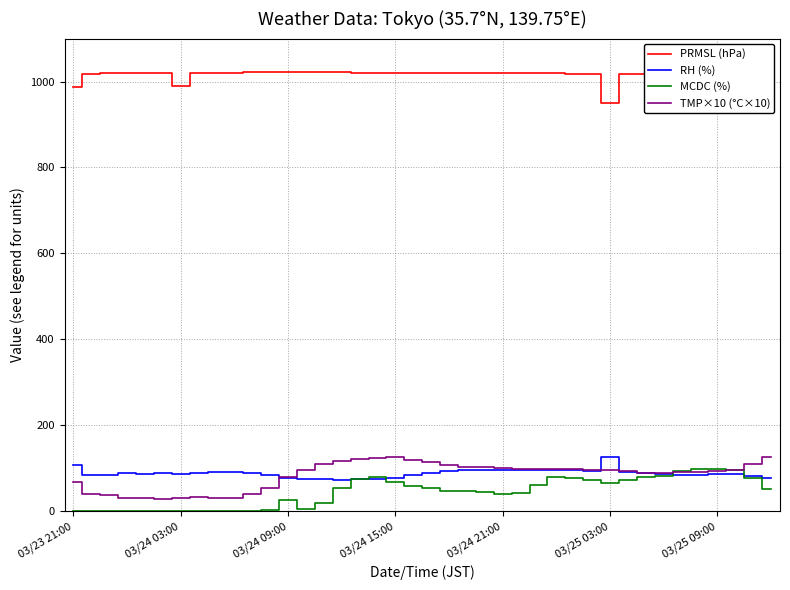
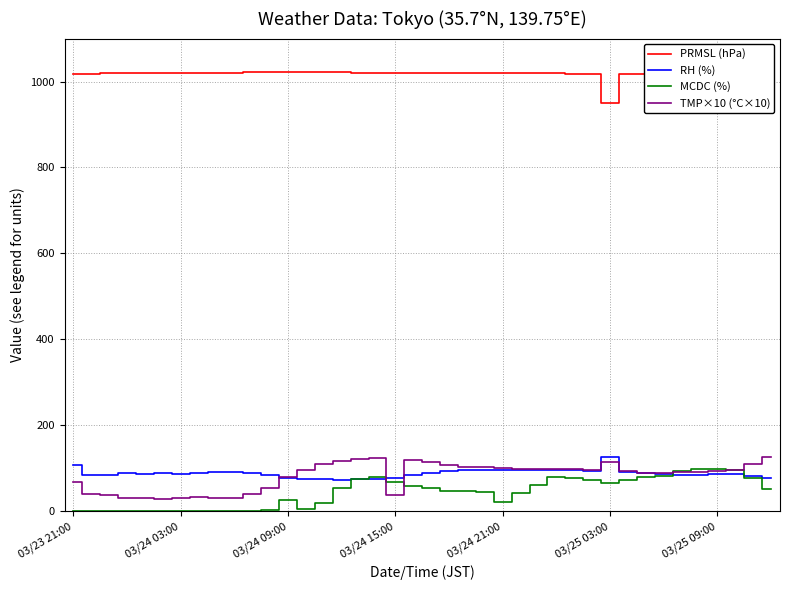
  {
    "PRMSL (hPa)": {
-     "03/23 21:00": 990,
-     "03/24 03:00": 990,
+     "03/23 21:00": 1020,
+     "03/24 03:00": 1020,
      "03/24 09:00": 1020,
      "03/24 15:00": 1020,
      "03/24 21:00": 1020,
      "03/25 03:00": 950
    },
    "RH (%)": {
      "03/23 21:00": 110,
      "03/24 03:00": 90,
      "03/24 15:00": 80,
      "03/25 03:00": 130,
      "03/25 09:00": 90
    },
    "MCDC (%)": {
      "03/23 21:00": 0,
      "03/24 03:00": 0,
      "03/24 09:00": 30,
      "03/24 15:00": 70,
-     "03/24 21:00": 40,
+     "03/24 21:00": 20,
      "03/25 03:00": 70
    },
    "TMP×10 (°C×10)": {
      "03/23 21:00": 70,
      "03/24 03:00": 30,
-     "03/24 15:00": 130,
-     "03/25 03:00": 100
+     "03/24 15:00": 40,
+     "03/25 03:00": 110
    }
  }
